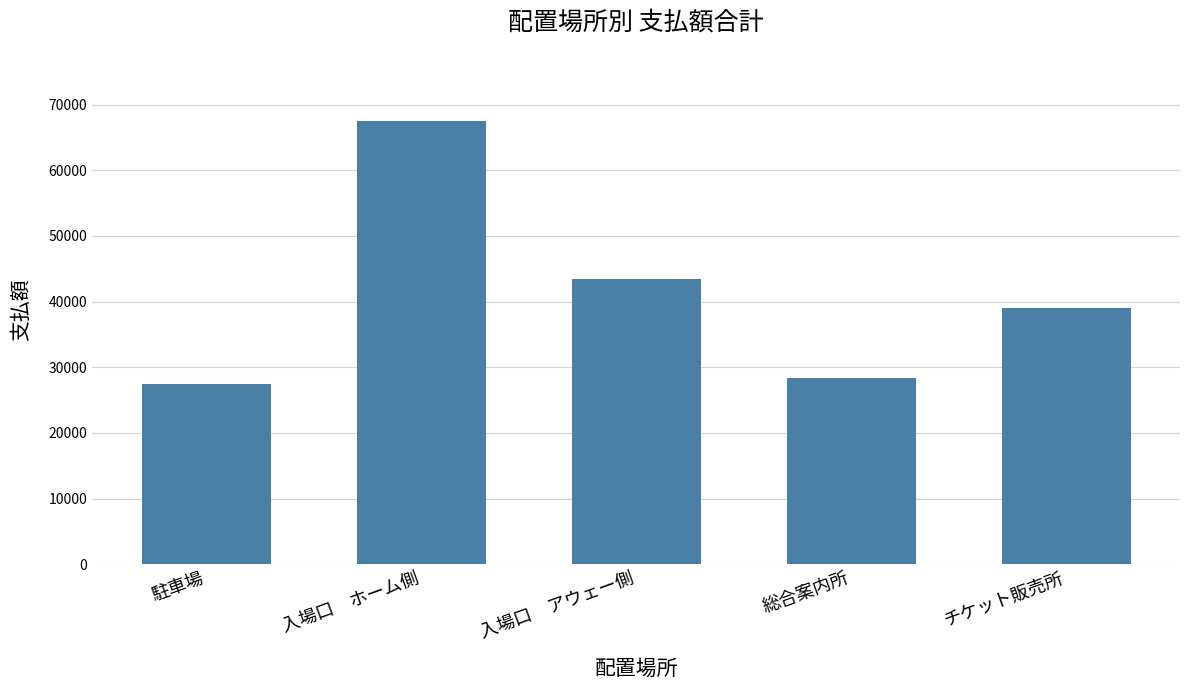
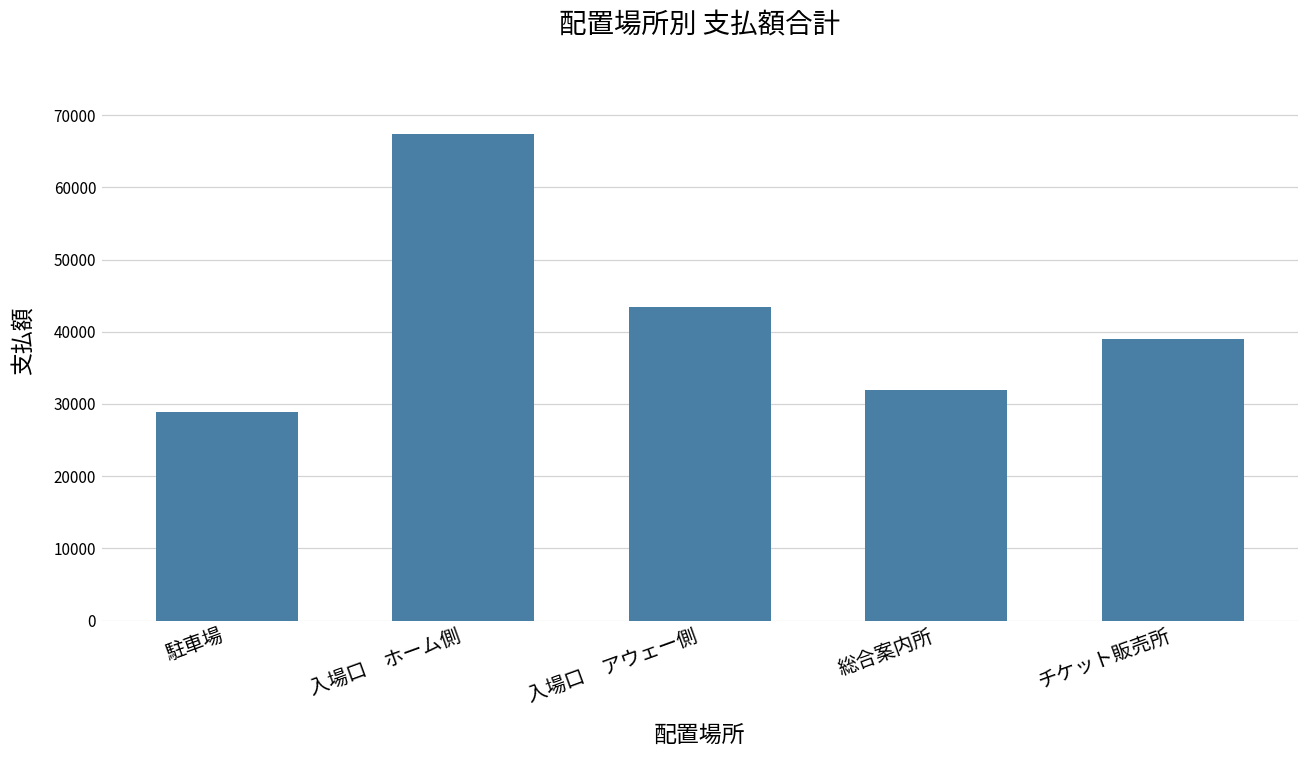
  {
-   "駐車場": 27000,
+   "駐車場": 29000,
    "入場口 ホーム側": 67000,
    "入場口 アウェー側": 43000,
-   "総合案内所": 28000,
+   "総合案内所": 32000,
    "チケット販売所": 39000
  }
